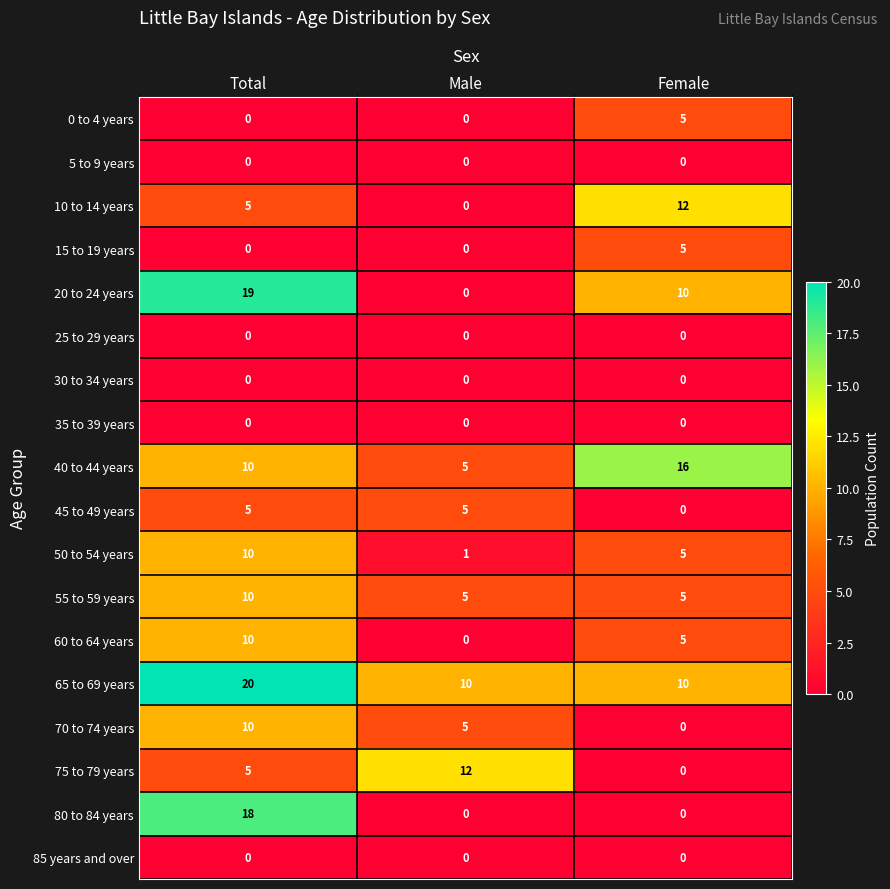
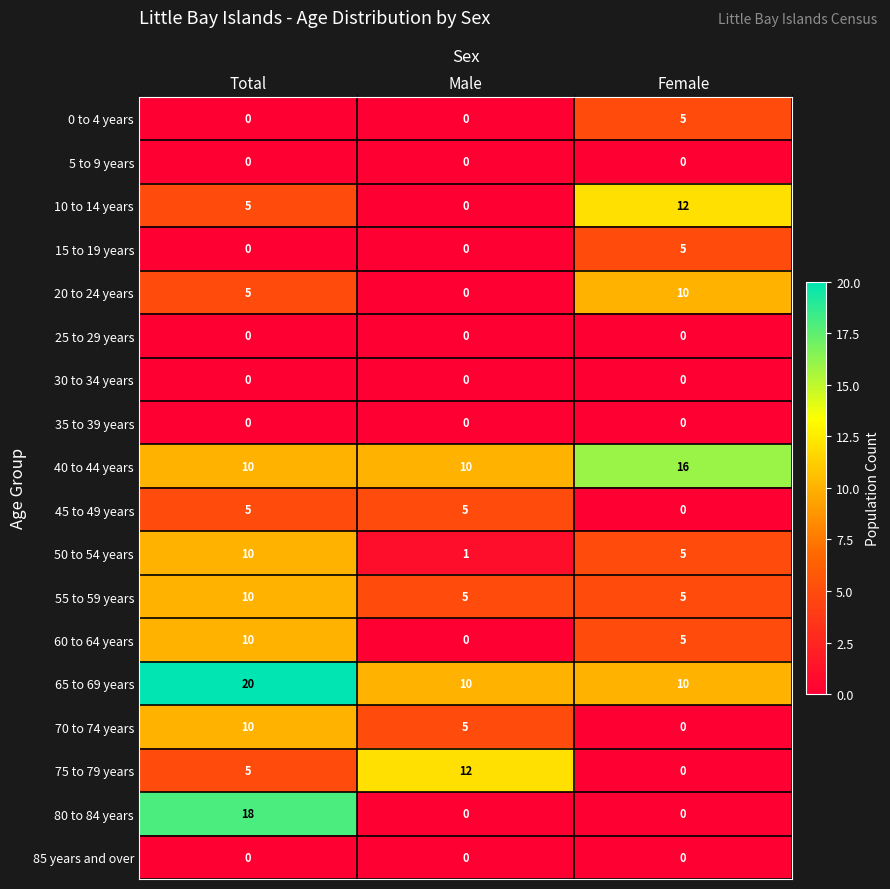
  {
    "0 to 4 years": {
      "Total": 0,
      "Male": 0,
      "Female": 5
    },
    "5 to 9 years": {
      "Total": 0,
      "Male": 0,
      "Female": 0
    },
    "10 to 14 years": {
      "Total": 5,
      "Male": 0,
      "Female": 12
    },
    "15 to 19 years": {
      "Total": 0,
      "Male": 0,
      "Female": 5
    },
    "20 to 24 years": {
-     "Total": 19,
+     "Total": 5,
      "Male": 0,
      "Female": 10
    },
    "25 to 29 years": {
      "Total": 0,
      "Male": 0,
      "Female": 0
    },
    "30 to 34 years": {
      "Total": 0,
      "Male": 0,
      "Female": 0
    },
    "35 to 39 years": {
      "Total": 0,
      "Male": 0,
      "Female": 0
    },
    "40 to 44 years": {
      "Total": 10,
-     "Male": 5,
+     "Male": 10,
      "Female": 16
    },
    "45 to 49 years": {
      "Total": 5,
      "Male": 5,
      "Female": 0
    },
    "50 to 54 years": {
      "Total": 10,
      "Male": 1,
      "Female": 5
    },
    "55 to 59 years": {
      "Total": 10,
      "Male": 5,
      "Female": 5
    },
    "60 to 64 years": {
      "Total": 10,
      "Male": 0,
      "Female": 5
    },
    "65 to 69 years": {
      "Total": 20,
      "Male": 10,
      "Female": 10
    },
    "70 to 74 years": {
      "Total": 10,
      "Male": 5,
      "Female": 0
    },
    "75 to 79 years": {
      "Total": 5,
      "Male": 12,
      "Female": 0
    },
    "80 to 84 years": {
      "Total": 18,
      "Male": 0,
      "Female": 0
    },
    "85 years and over": {
      "Total": 0,
      "Male": 0,
      "Female": 0
    }
  }
